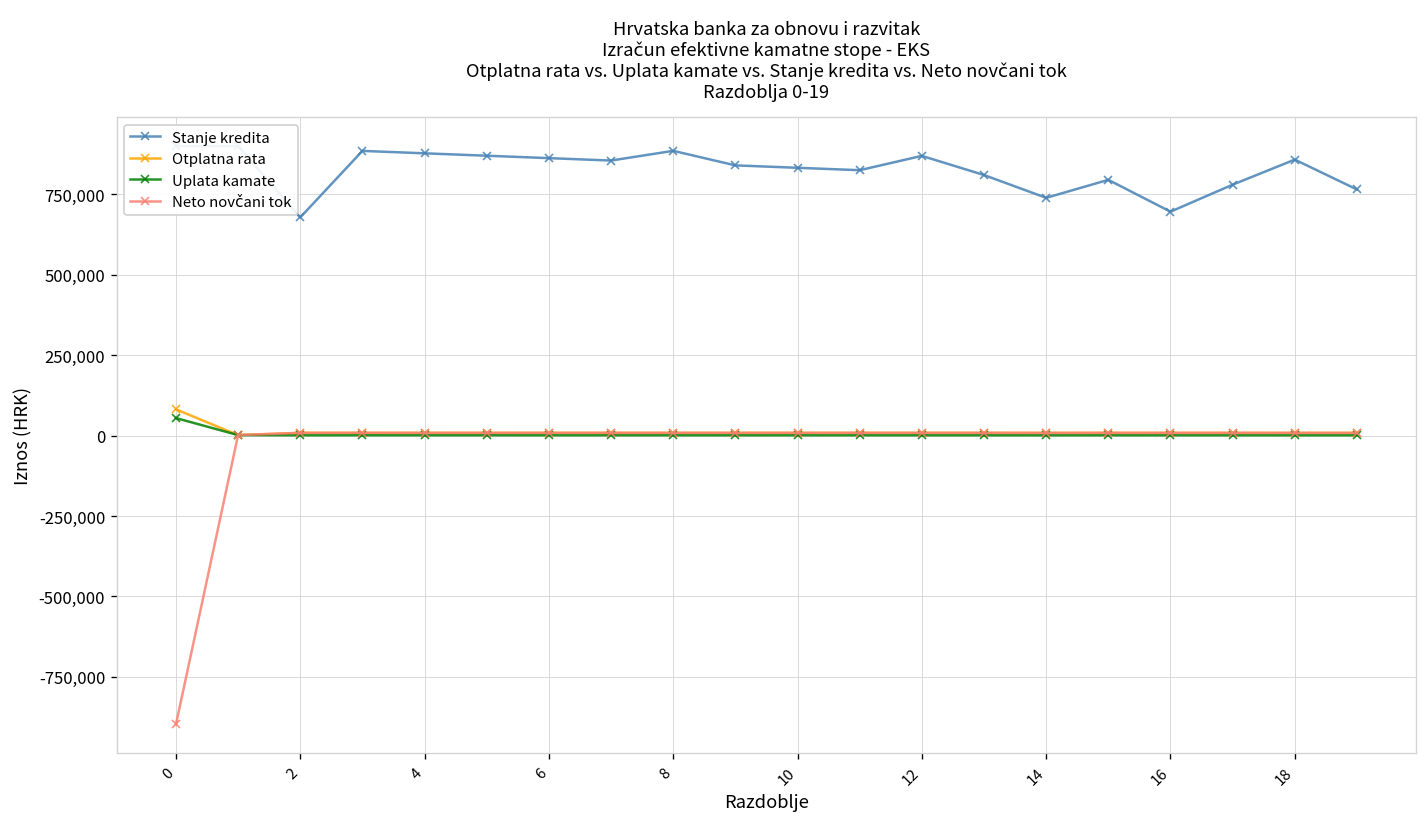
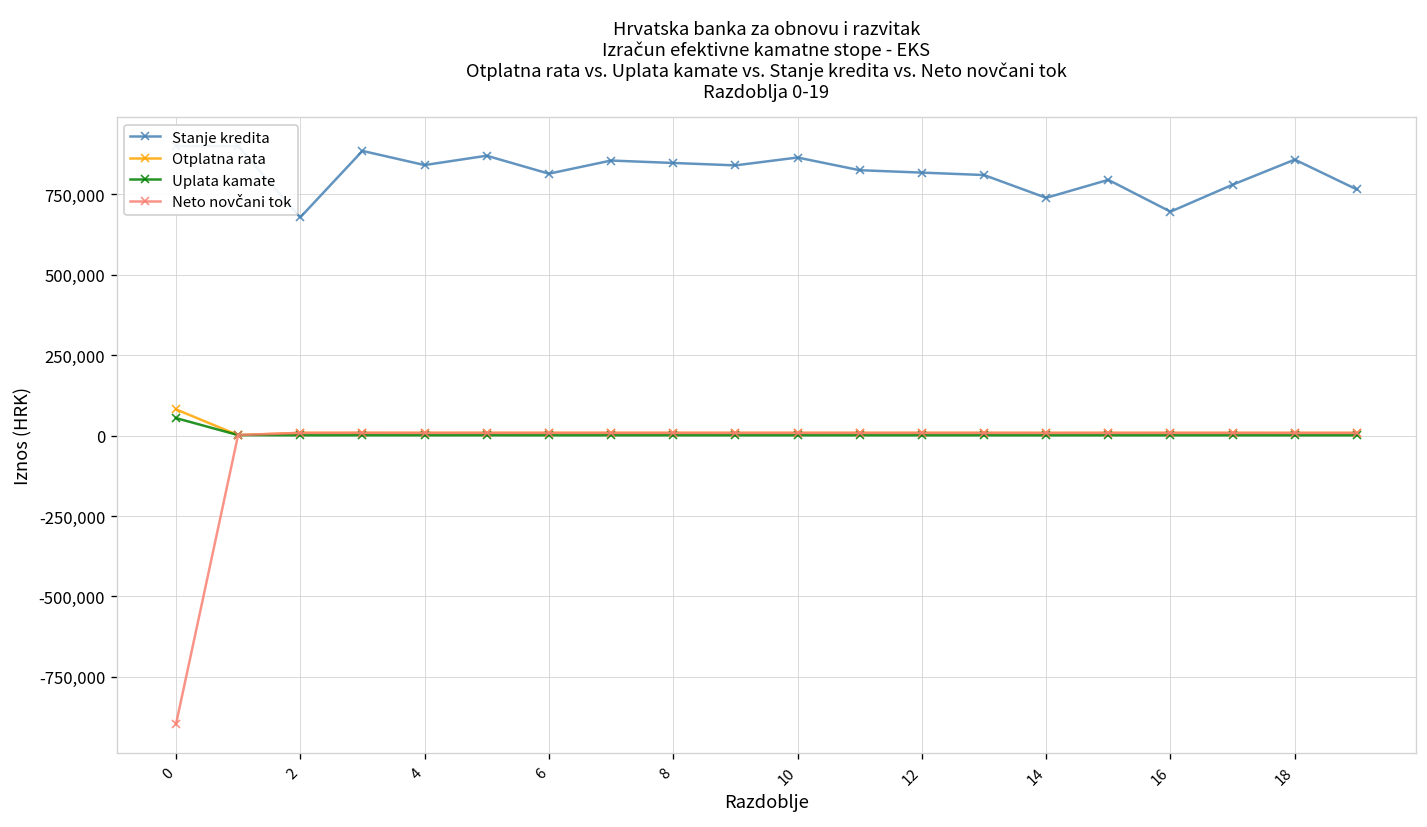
  {
    "Stanje kredita": {
      "2": "680,000",
-     "4": "880,000",
-     "6": "860,000",
-     "8": "890,000",
-     "10": "830,000",
-     "12": "870,000",
+     "4": "840,000",
+     "6": "810,000",
+     "8": "850,000",
+     "10": "860,000",
+     "12": "820,000",
      "14": "740,000",
      "16": "700,000",
      "18": "860,000"
    },
    "Otplatna rata": {
      "0": "80,000"
    },
    "Uplata kamate": {
      "0": "50,000"
    },
    "Neto novčani tok": {
      "0": "-900,000"
    }
  }
